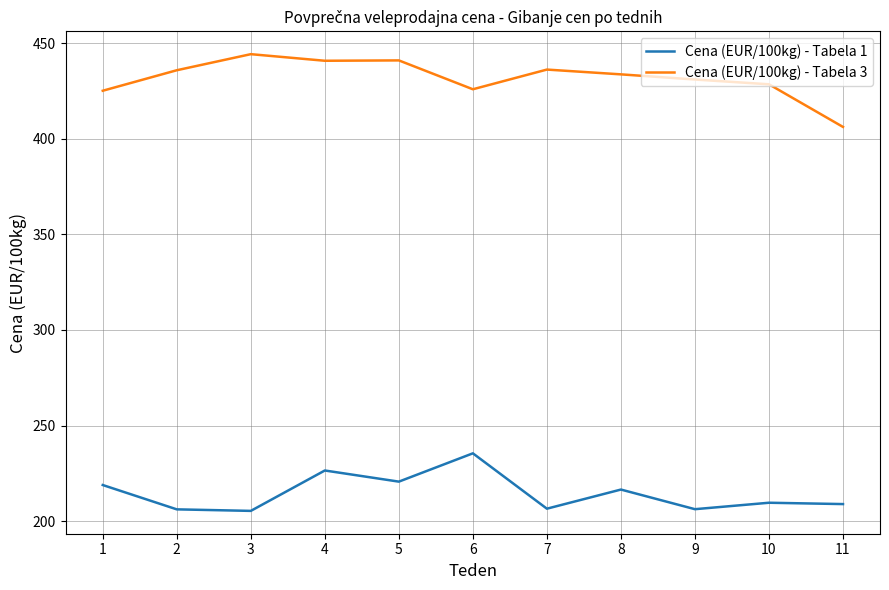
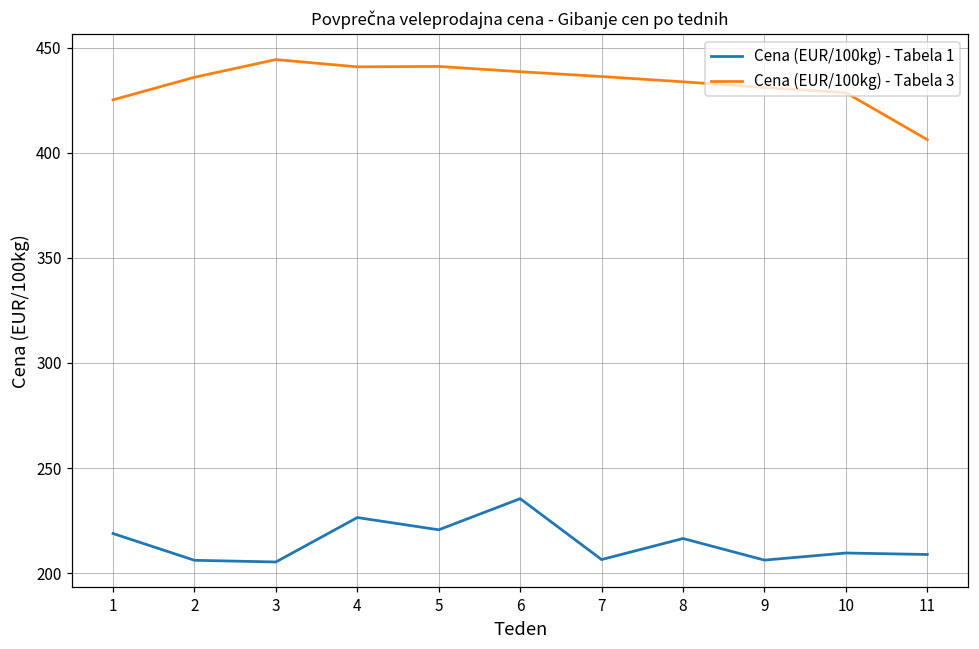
  {
    "Cena (EUR/100kg) - Tabela 1": {
      "1": 219,
      "2": 206,
      "3": 205,
      "4": 226,
      "5": 221,
      "6": 235,
      "7": 207,
      "8": 217,
      "9": 206,
      "10": 210,
      "11": 209
    },
    "Cena (EUR/100kg) - Tabela 3": {
      "1": 425,
      "2": 436,
      "3": 444,
      "4": 441,
      "5": 441,
-     "6": 426,
+     "6": 439,
      "7": 436,
      "8": 434,
      "11": 406
    }
  }
